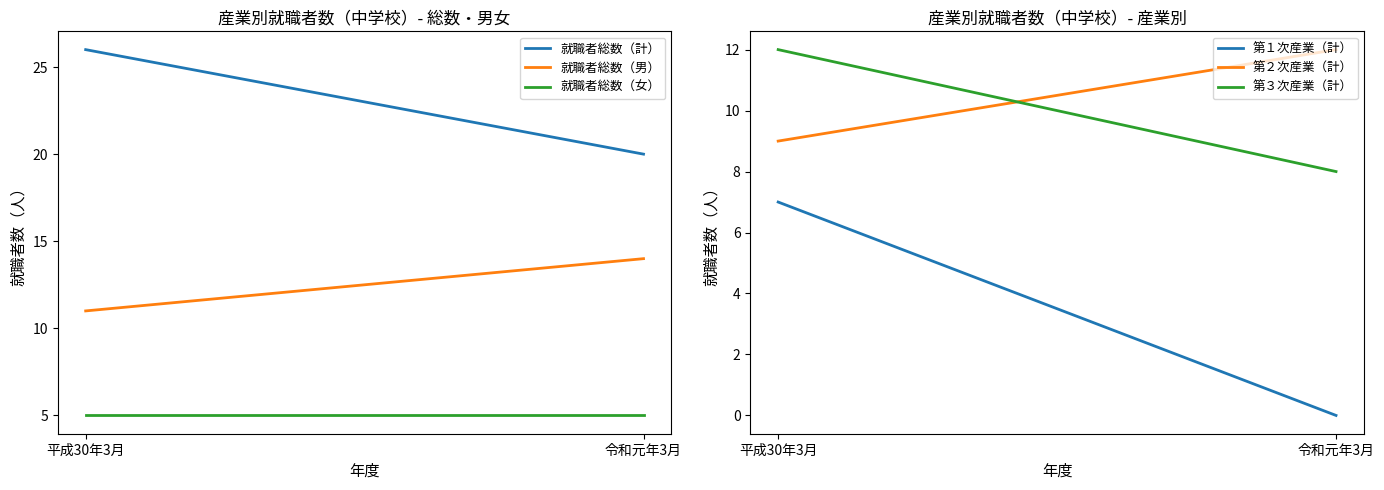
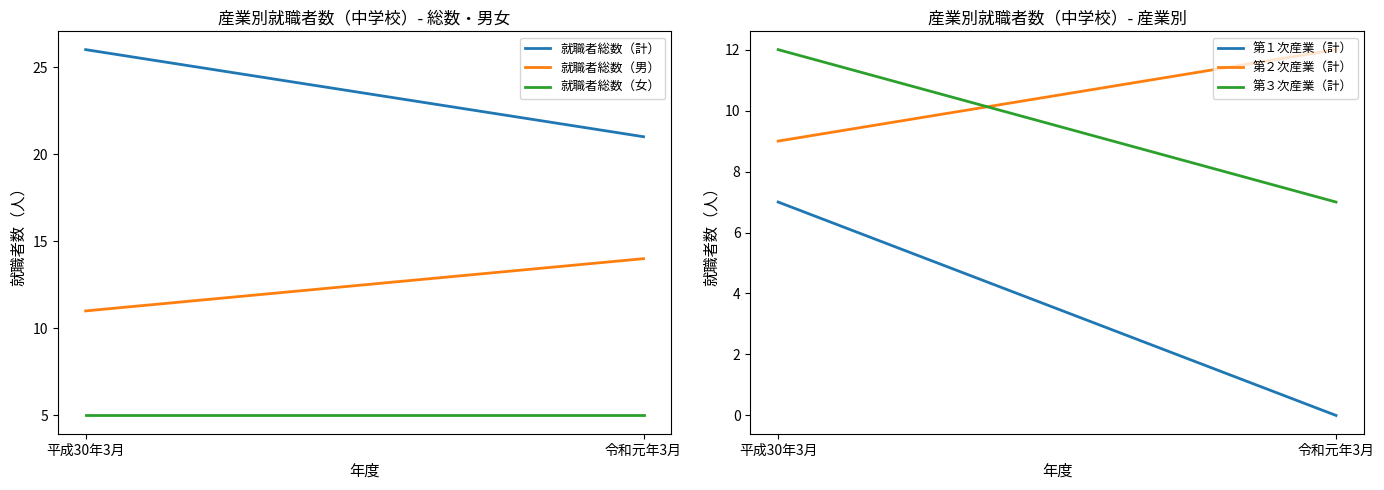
  {
    "産業別就職者数（中学校）- 総数・男女": {
      "就職者総数（計）": {
        "平成30年3月": 26,
-       "令和元年3月": 20
+       "令和元年3月": 21
      },
      "就職者総数（男）": {
        "平成30年3月": 11,
        "令和元年3月": 14
      },
      "就職者総数（女）": {
        "平成30年3月": 5,
        "令和元年3月": 5
      }
    },
    "産業別就職者数（中学校）- 産業別": {
      "第１次産業（計）": {
        "平成30年3月": 7,
        "令和元年3月": 0
      },
      "第２次産業（計）": {
        "平成30年3月": 9
      },
      "第３次産業（計）": {
        "平成30年3月": 12,
-       "令和元年3月": 8
+       "令和元年3月": 7
      }
    }
  }
